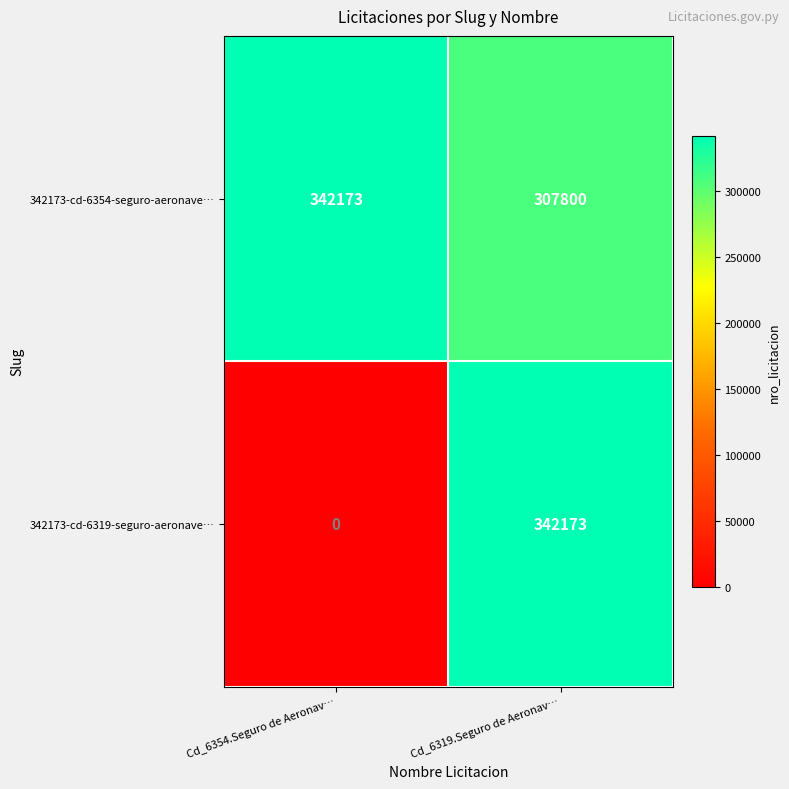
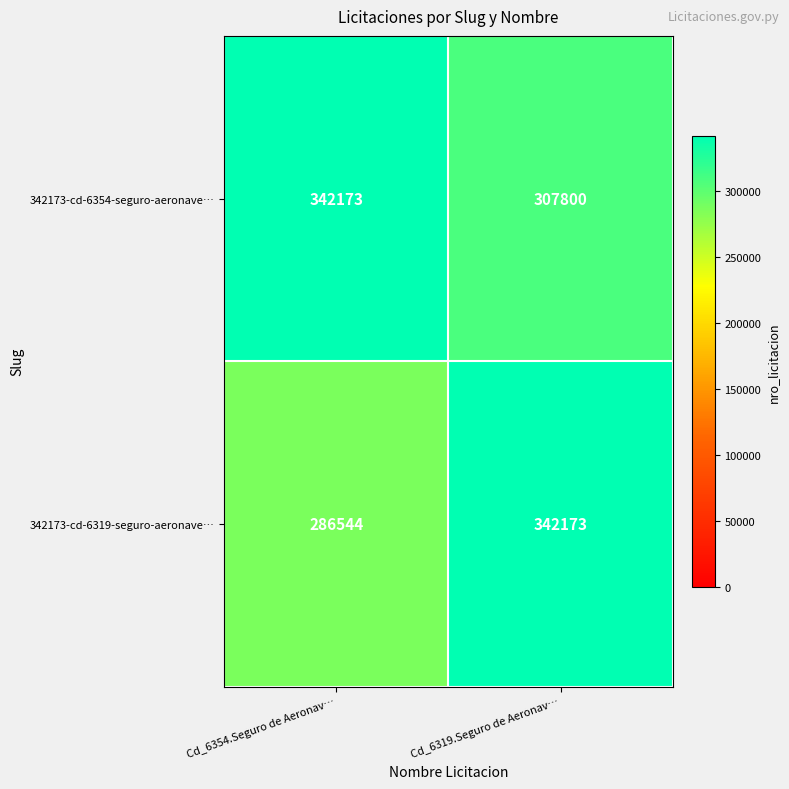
  {
    "342173-cd-6354-seguro-aeronave…": {
      "Cd_6354.Seguro de Aeronav…": 342173,
      "Cd_6319.Seguro de Aeronav…": 307800
    },
    "342173-cd-6319-seguro-aeronave…": {
-     "Cd_6354.Seguro de Aeronav…": 0,
+     "Cd_6354.Seguro de Aeronav…": 286544,
      "Cd_6319.Seguro de Aeronav…": 342173
    }
  }
